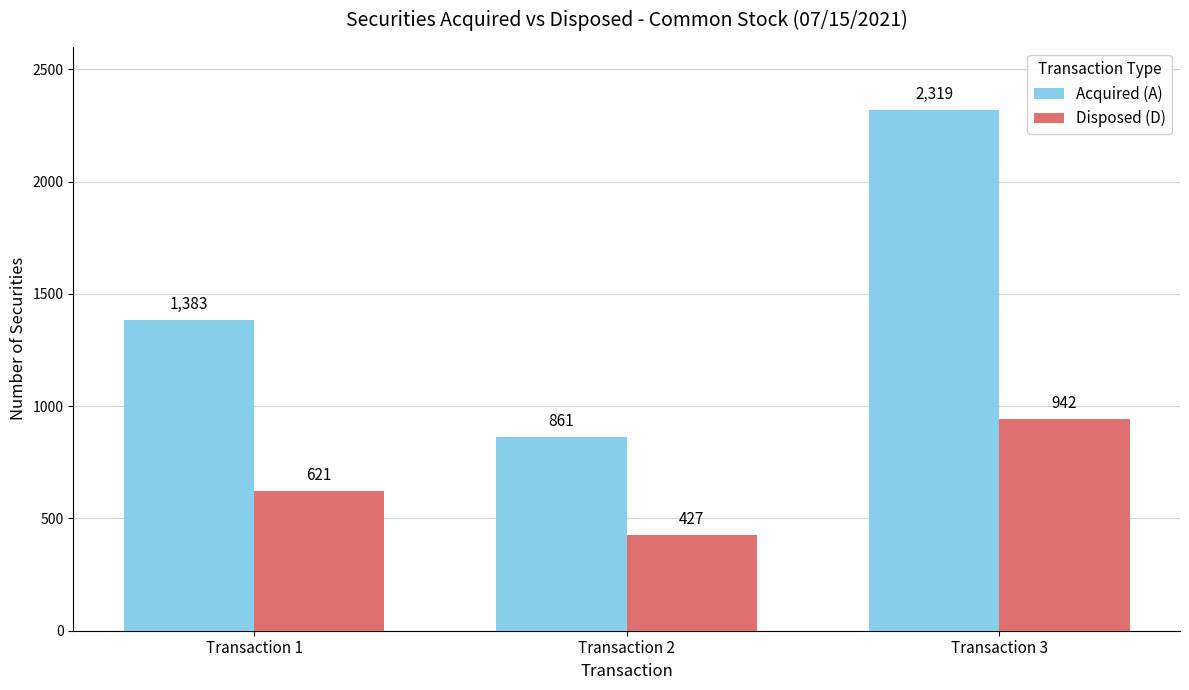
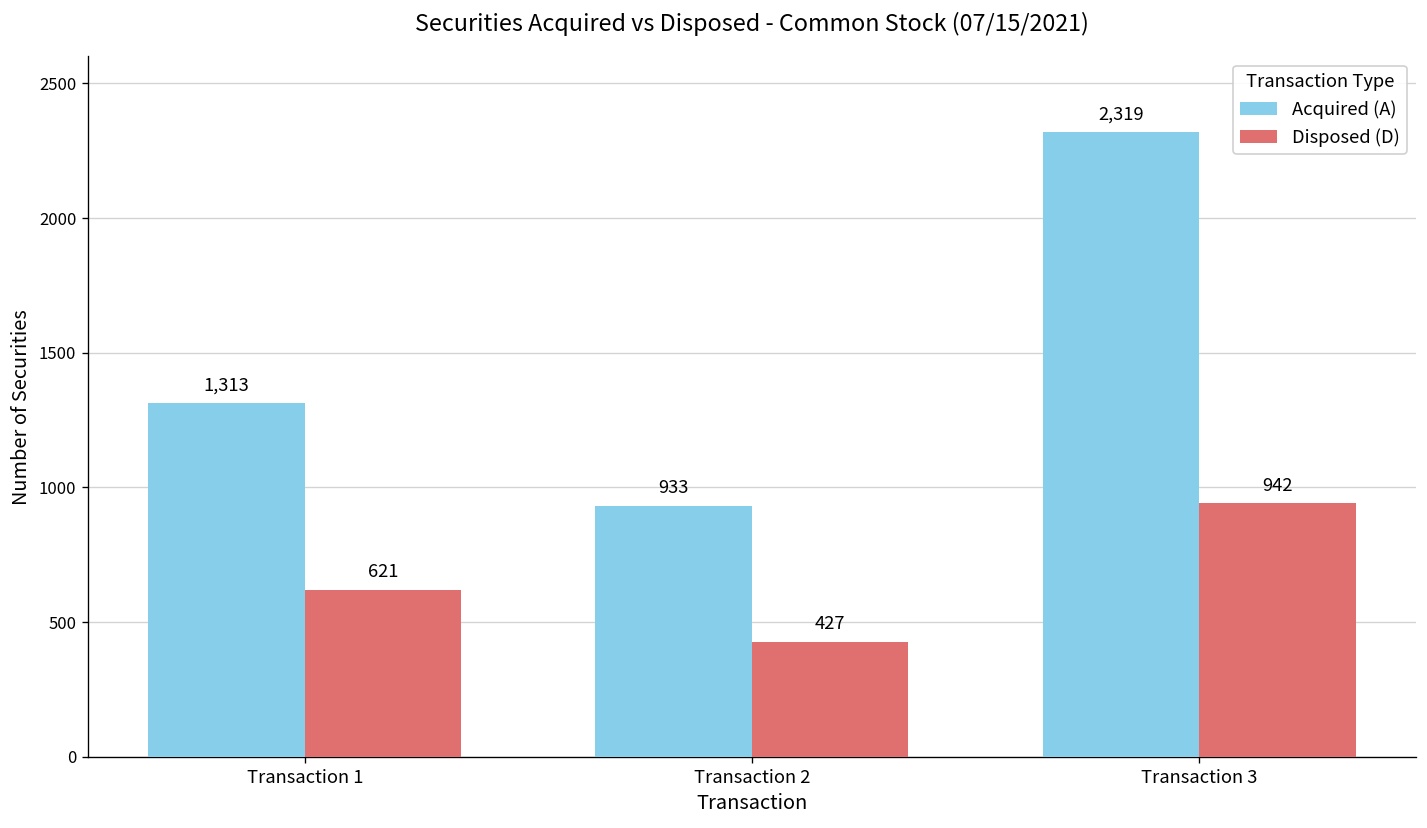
  {
    "Acquired (A)": {
-     "Transaction 1": "1,383",
-     "Transaction 2": "861",
+     "Transaction 1": "1,313",
+     "Transaction 2": "933",
      "Transaction 3": "2,319"
    },
    "Disposed (D)": {
      "Transaction 1": "621",
      "Transaction 2": "427",
      "Transaction 3": "942"
    }
  }
